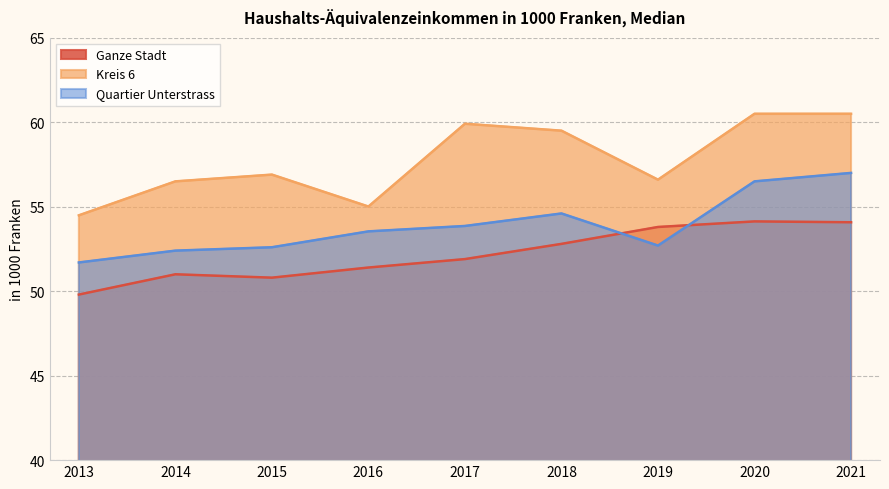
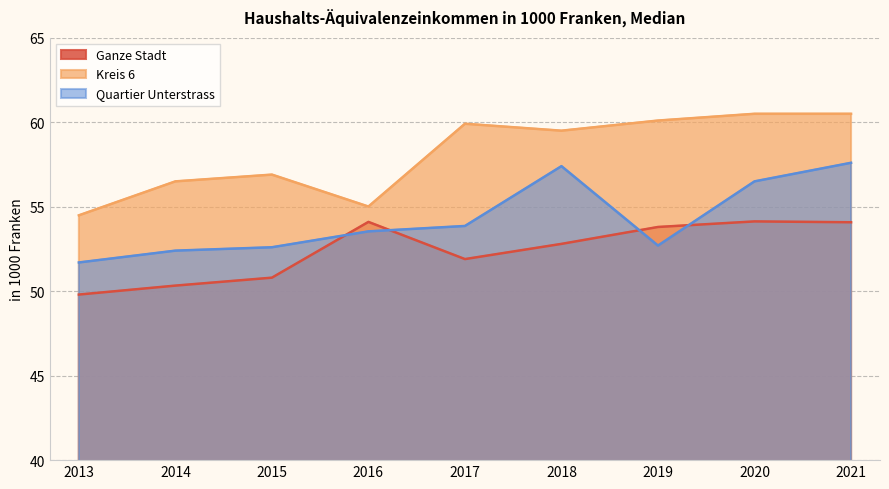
  {
    "Ganze Stadt": {
      "2013": 49.8,
-     "2014": 51.0,
+     "2014": 50.3,
      "2015": 50.8,
-     "2016": 51.4,
+     "2016": 54.1,
      "2017": 51.9,
      "2018": 52.8,
      "2019": 53.8,
      "2020": 54.1,
      "2021": 54.1
    },
    "Kreis 6": {
      "2013": 54.5,
      "2014": 56.5,
      "2015": 56.9,
      "2016": 55.0,
      "2017": 59.9,
      "2018": 59.5,
-     "2019": 56.6,
+     "2019": 60.1,
      "2020": 60.5,
      "2021": 60.5
    },
    "Quartier Unterstrass": {
      "2013": 51.7,
      "2014": 52.4,
      "2015": 52.6,
      "2016": 53.5,
      "2017": 53.9,
-     "2018": 54.6,
+     "2018": 57.4,
      "2019": 52.7,
      "2020": 56.5,
-     "2021": 57.0
+     "2021": 57.6
    }
  }
